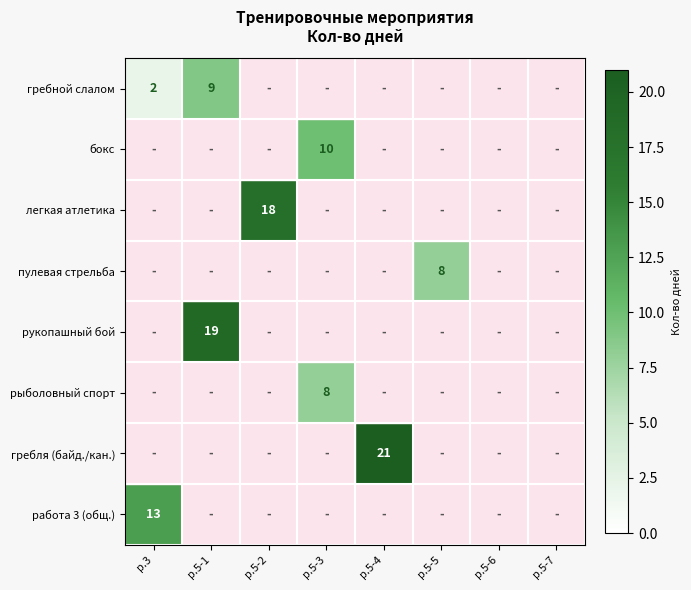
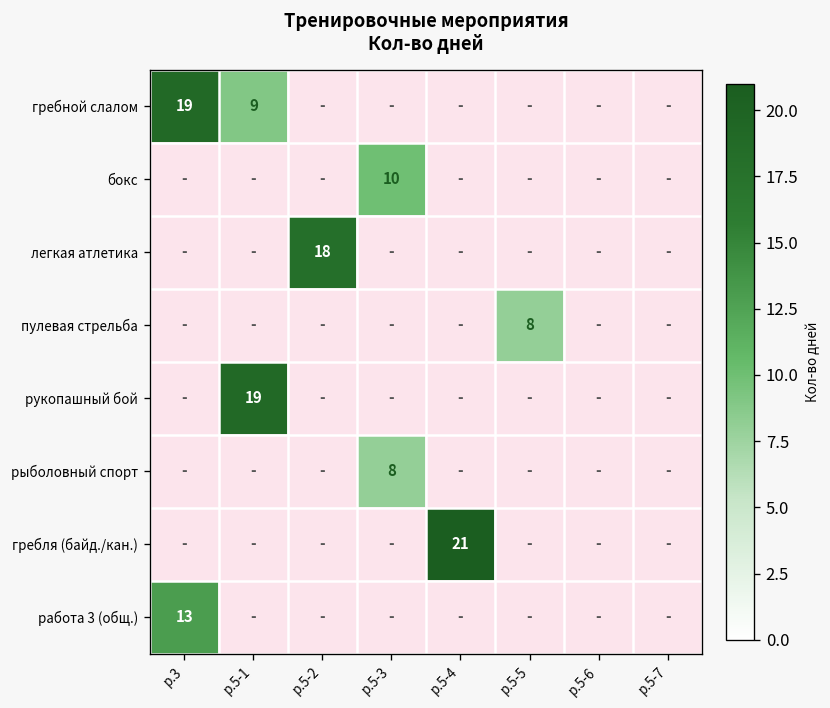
  {
    "гребной слалом": {
-     "р.3": 2,
+     "р.3": 19,
      "р.5-1": 9
    },
    "бокс": {
      "р.5-3": 10
    },
    "легкая атлетика": {
      "р.5-2": 18
    },
    "пулевая стрельба": {
      "р.5-5": 8
    },
    "рукопашный бой": {
      "р.5-1": 19
    },
    "рыболовный спорт": {
      "р.5-3": 8
    },
    "гребля (байд./кан.)": {
      "р.5-4": 21
    },
    "работа 3 (общ.)": {
      "р.3": 13
    }
  }
